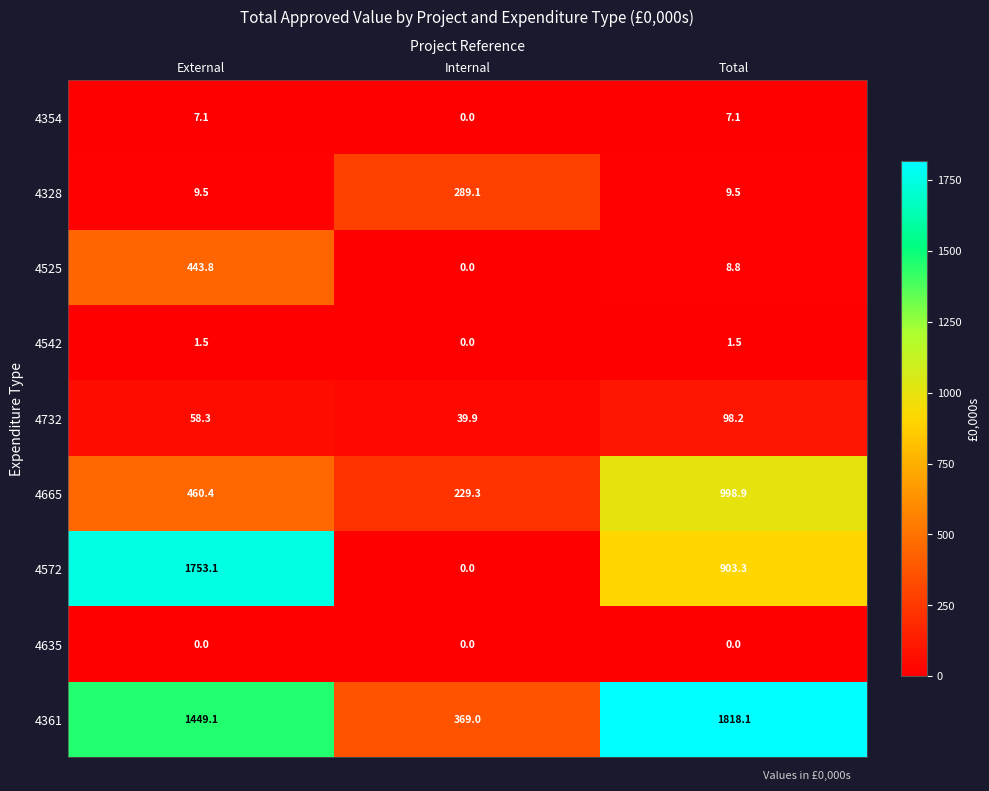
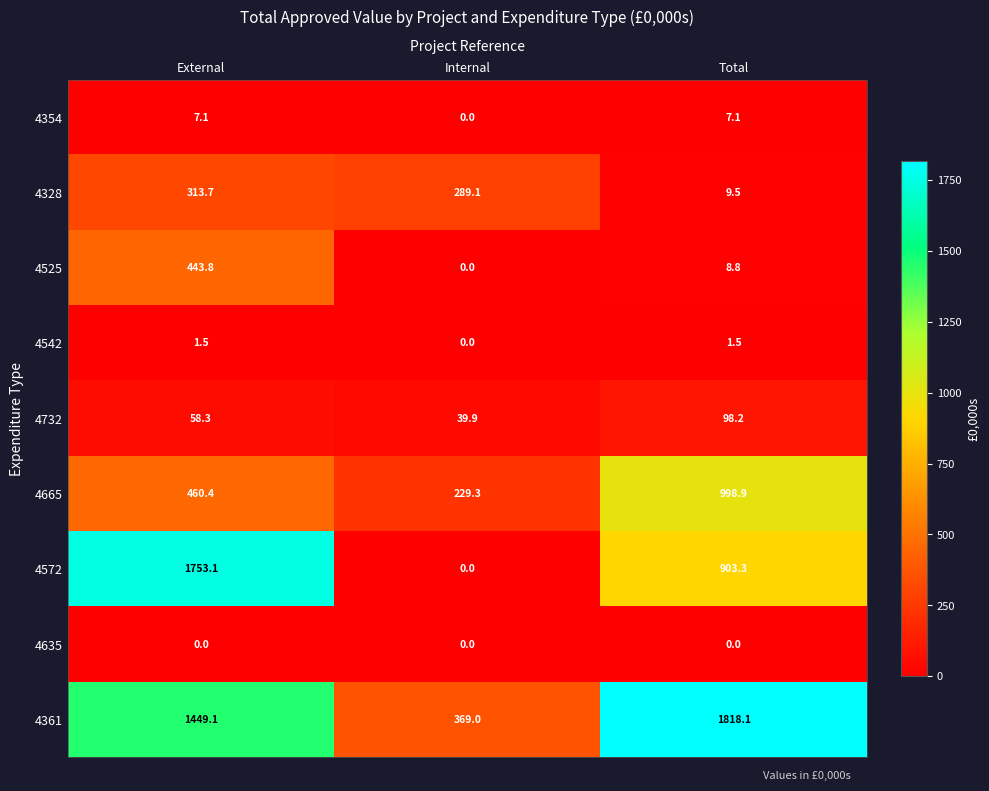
  {
    "4354": {
      "External": 7.1,
      "Internal": 0.0,
      "Total": 7.1
    },
    "4328": {
-     "External": 9.5,
+     "External": 313.7,
      "Internal": 289.1,
      "Total": 9.5
    },
    "4525": {
      "External": 443.8,
      "Internal": 0.0,
      "Total": 8.8
    },
    "4542": {
      "External": 1.5,
      "Internal": 0.0,
      "Total": 1.5
    },
    "4732": {
      "External": 58.3,
      "Internal": 39.9,
      "Total": 98.2
    },
    "4665": {
      "External": 460.4,
      "Internal": 229.3,
      "Total": 998.9
    },
    "4572": {
      "External": 1753.1,
      "Internal": 0.0,
      "Total": 903.3
    },
    "4635": {
      "External": 0.0,
      "Internal": 0.0,
      "Total": 0.0
    },
    "4361": {
      "External": 1449.1,
      "Internal": 369.0,
      "Total": 1818.1
    }
  }
